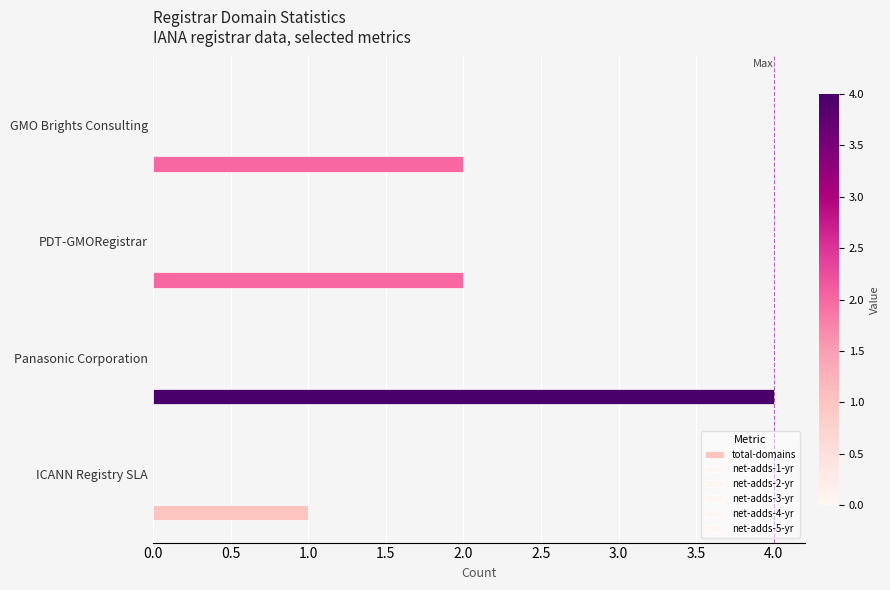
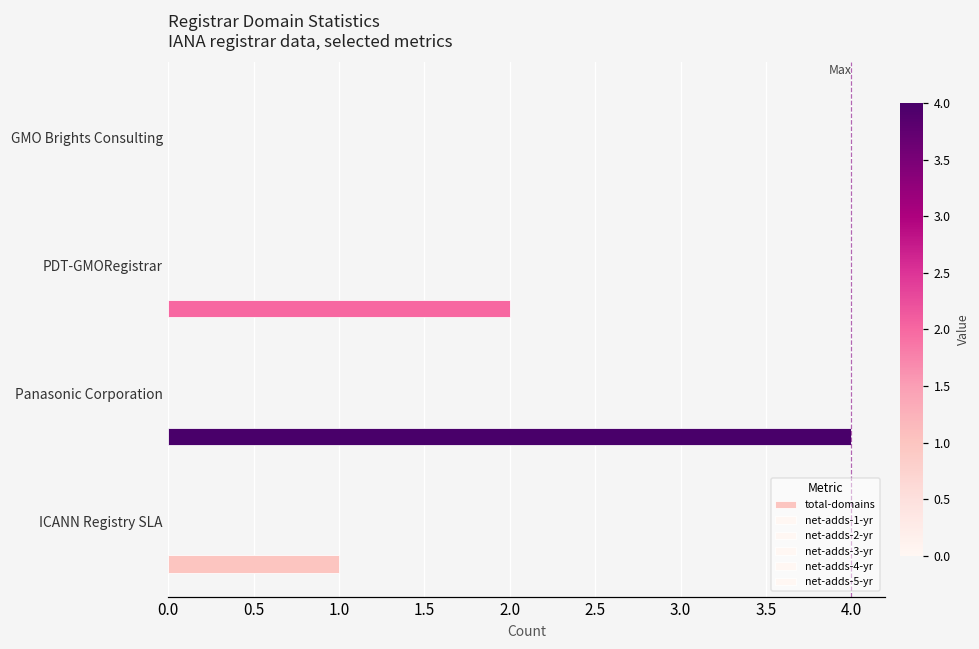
  {
    "total-domains": {
-     "GMO Brights Consulting": 2,
+     "GMO Brights Consulting": 0,
      "PDT-GMORegistrar": 2,
      "Panasonic Corporation": 4,
      "ICANN Registry SLA": 1
    }
  }
